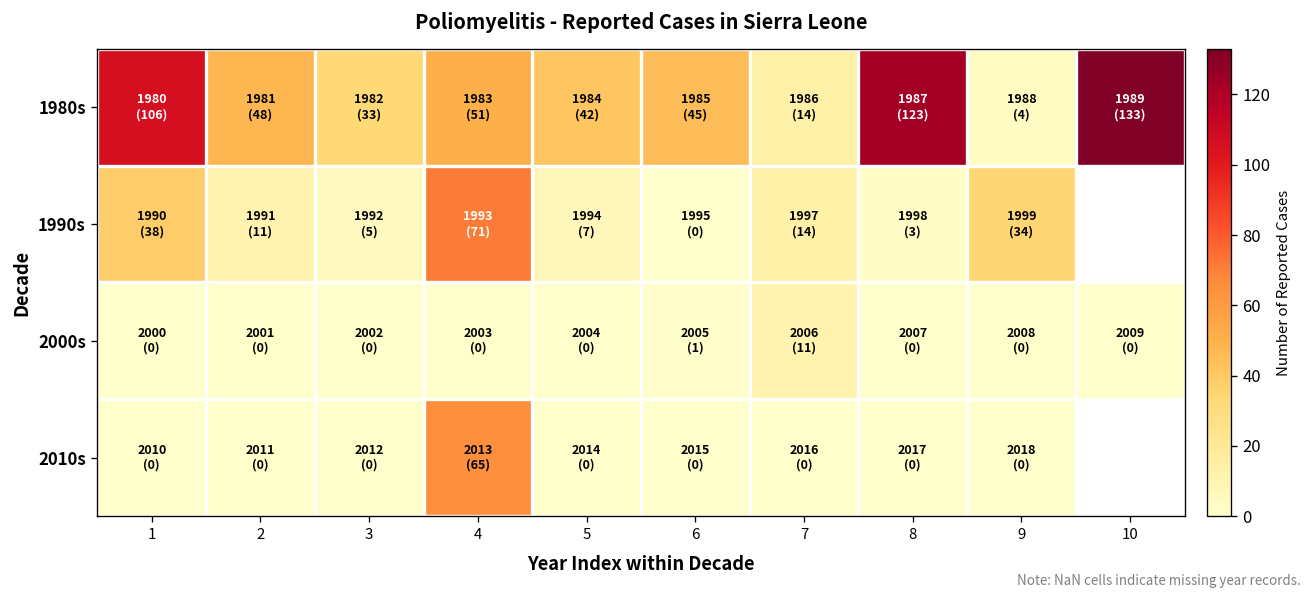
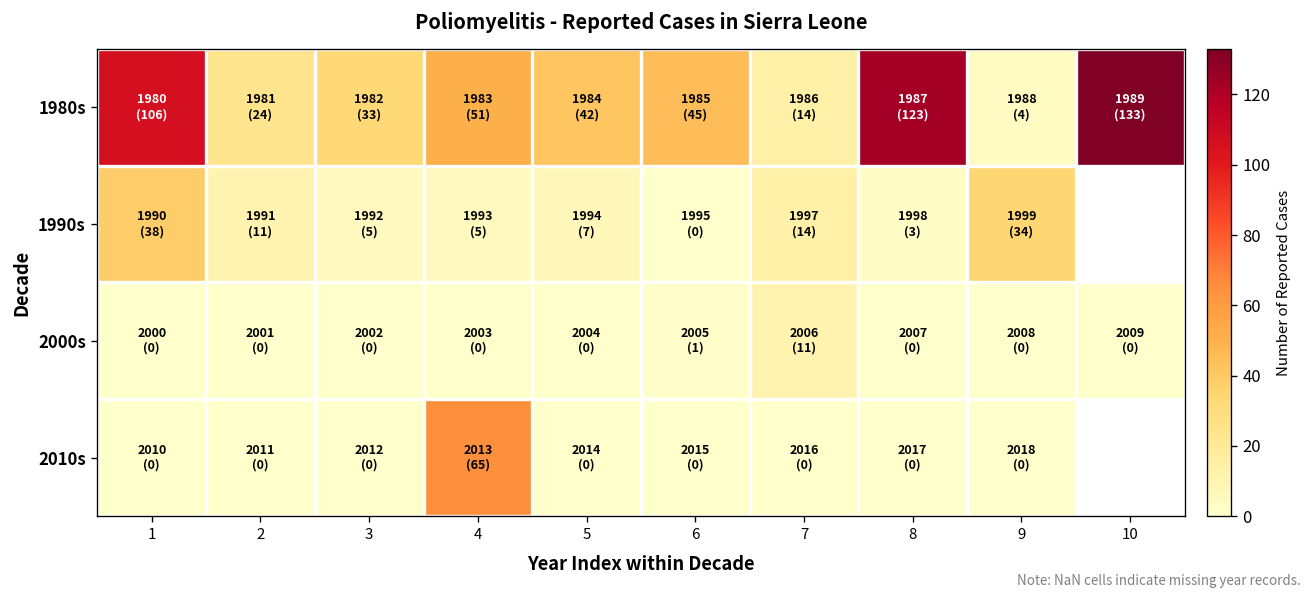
  {
    "1980s": {
-     "2": "(48)"
+     "2": "(24)"
    },
    "1990s": {
-     "4": "(71)"
+     "4": "(5)"
    }
  }
